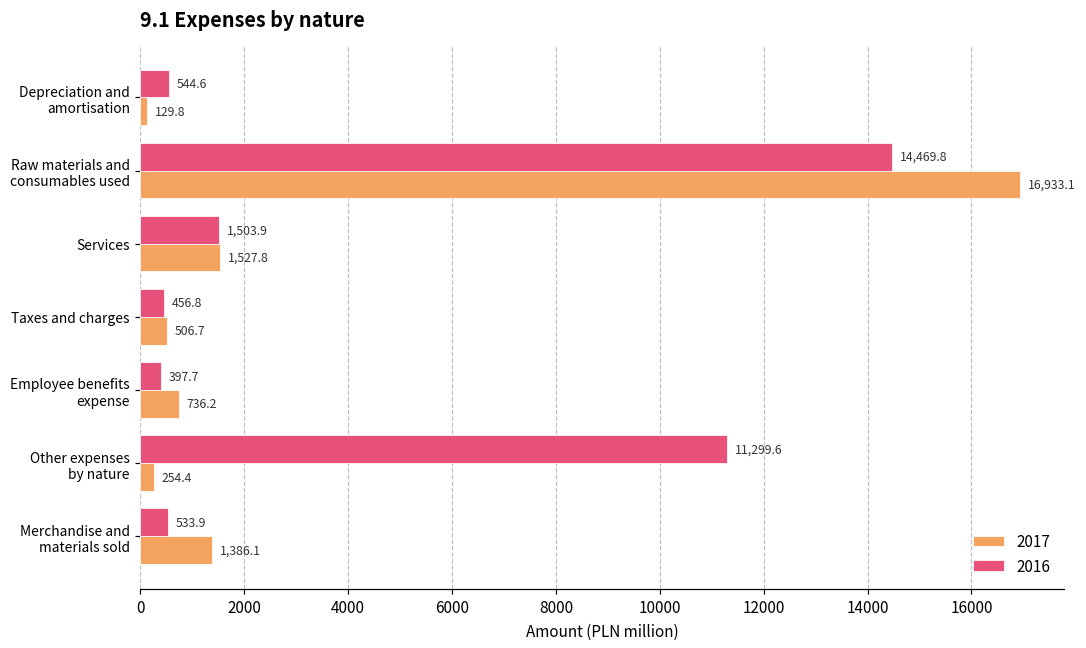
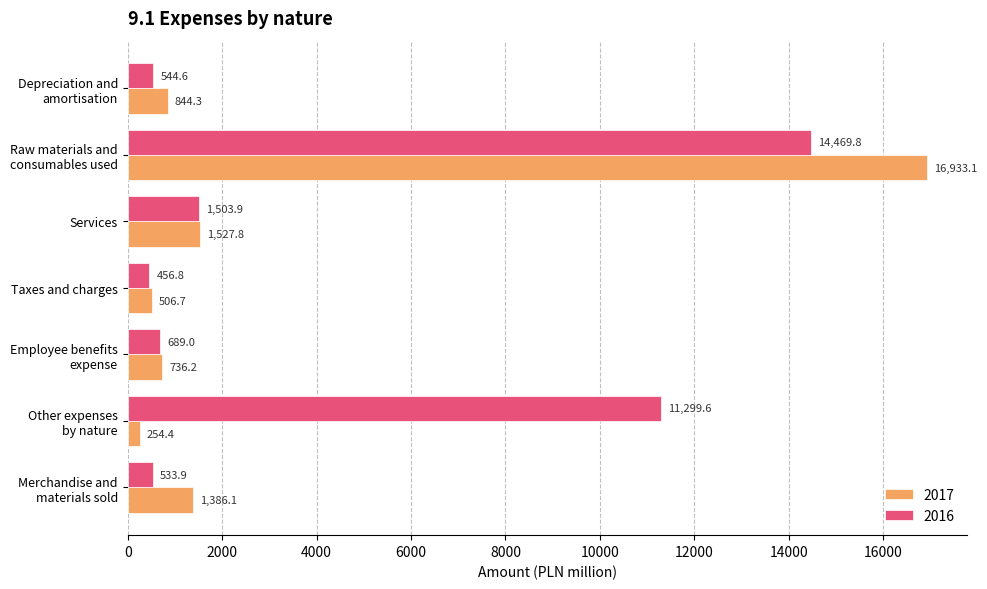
  {
    "2017": {
-     "Depreciation and amortisation": "129.8",
+     "Depreciation and amortisation": "844.3",
      "Raw materials and consumables used": "16,933.1",
      "Services": "1,527.8",
      "Taxes and charges": "506.7",
      "Employee benefits expense": "736.2",
      "Other expenses by nature": "254.4",
      "Merchandise and materials sold": "1,386.1"
    },
    "2016": {
      "Depreciation and amortisation": "544.6",
      "Raw materials and consumables used": "14,469.8",
      "Services": "1,503.9",
      "Taxes and charges": "456.8",
-     "Employee benefits expense": "397.7",
+     "Employee benefits expense": "689.0",
      "Other expenses by nature": "11,299.6",
      "Merchandise and materials sold": "533.9"
    }
  }
